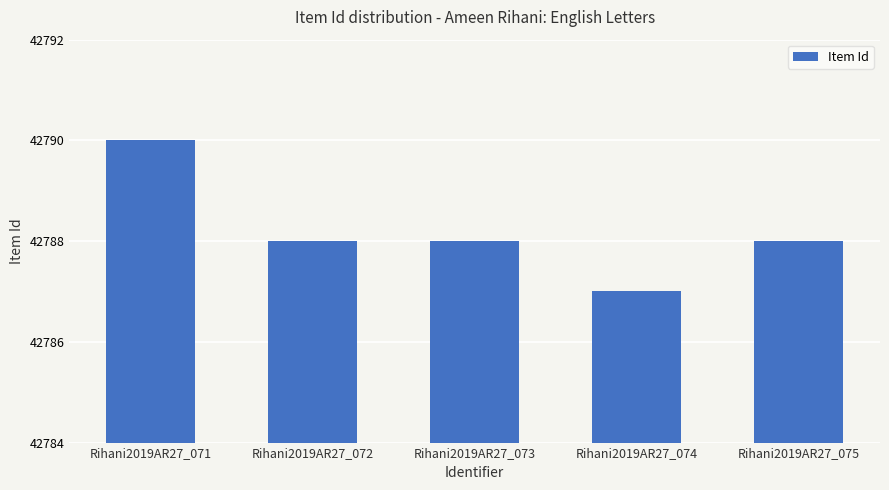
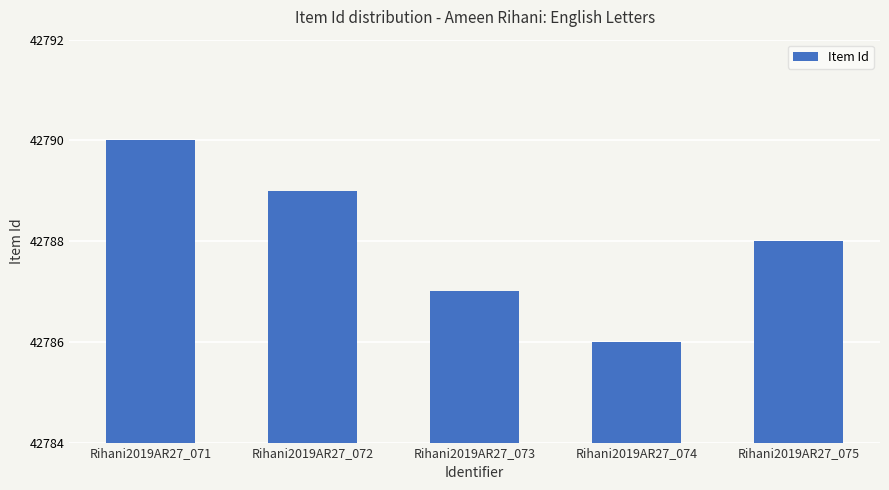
  {
    "Rihani2019AR27_071": 42790,
-   "Rihani2019AR27_072": 42788,
-   "Rihani2019AR27_073": 42788,
-   "Rihani2019AR27_074": 42787,
+   "Rihani2019AR27_072": 42789,
+   "Rihani2019AR27_073": 42787,
+   "Rihani2019AR27_074": 42786,
    "Rihani2019AR27_075": 42788
  }
